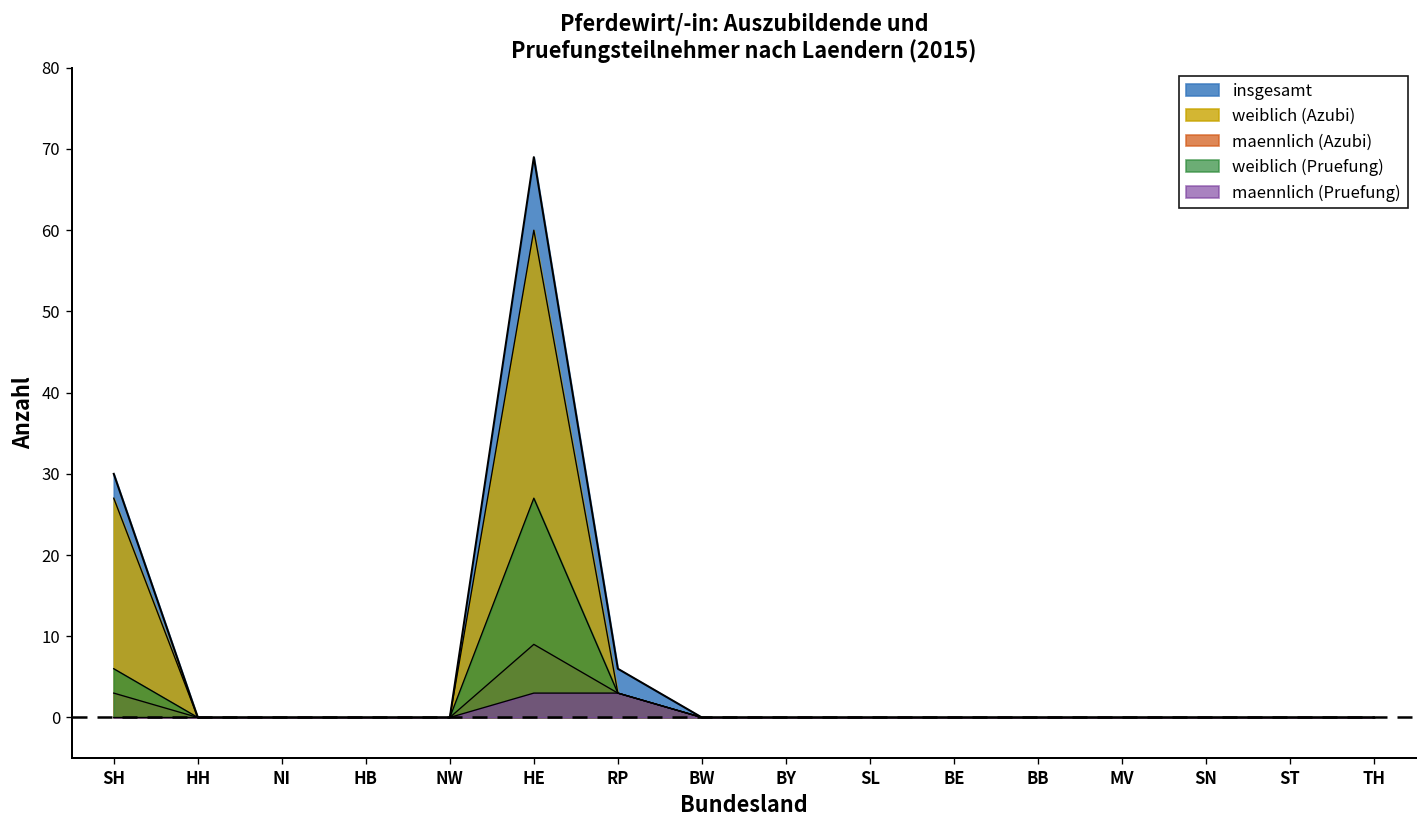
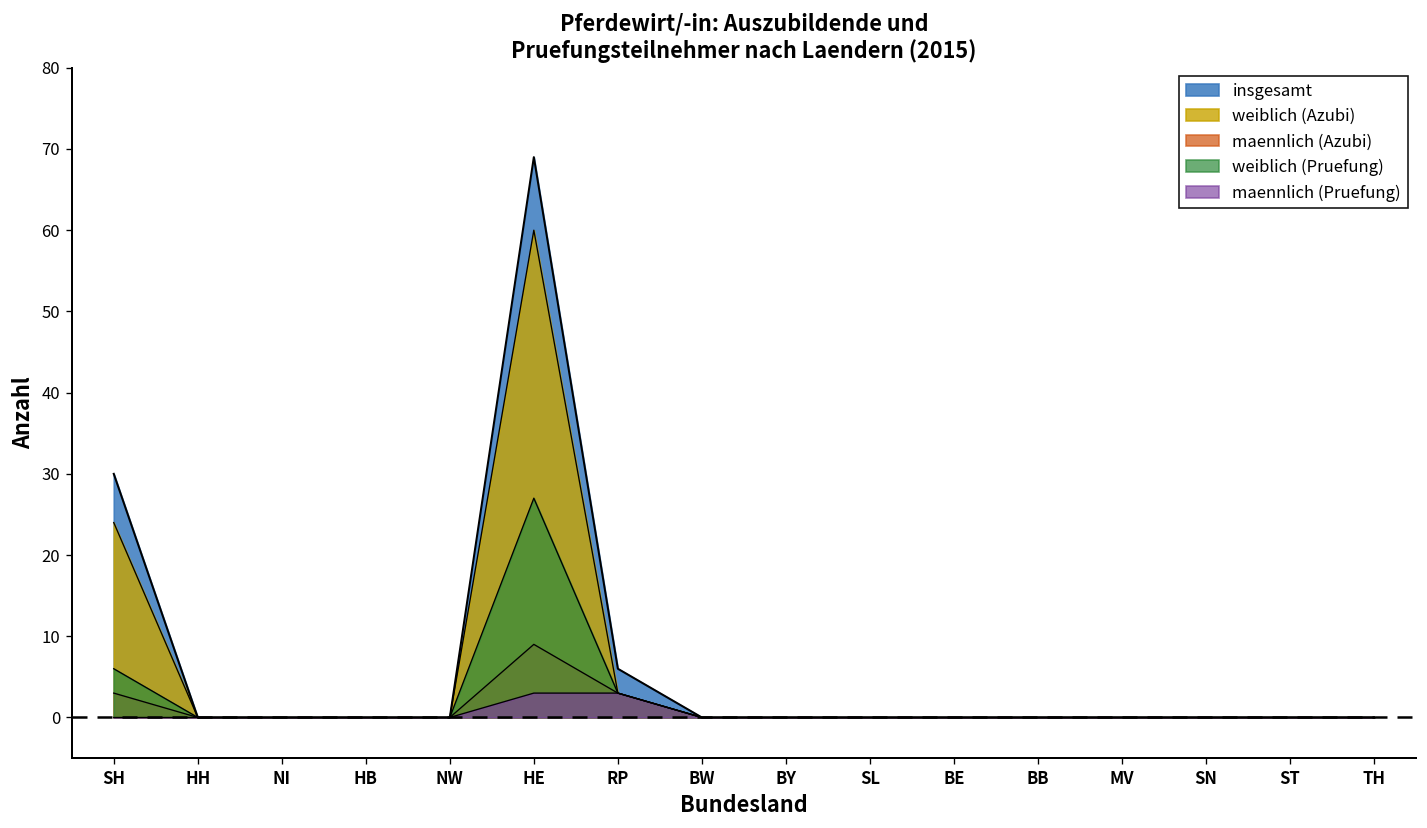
  {
    "insgesamt": {
      "SH": 30,
      "HE": 69,
      "RP": 6
    },
    "weiblich (Azubi)": {
-     "SH": 27,
+     "SH": 24,
      "HE": 60
    },
    "maennlich (Azubi)": {
      "SH": 3,
      "HE": 9
    },
    "weiblich (Pruefung)": {
      "SH": 6,
      "HE": 27
    },
    "maennlich (Pruefung)": {
      "SH": 0,
      "HE": 3
    }
  }
